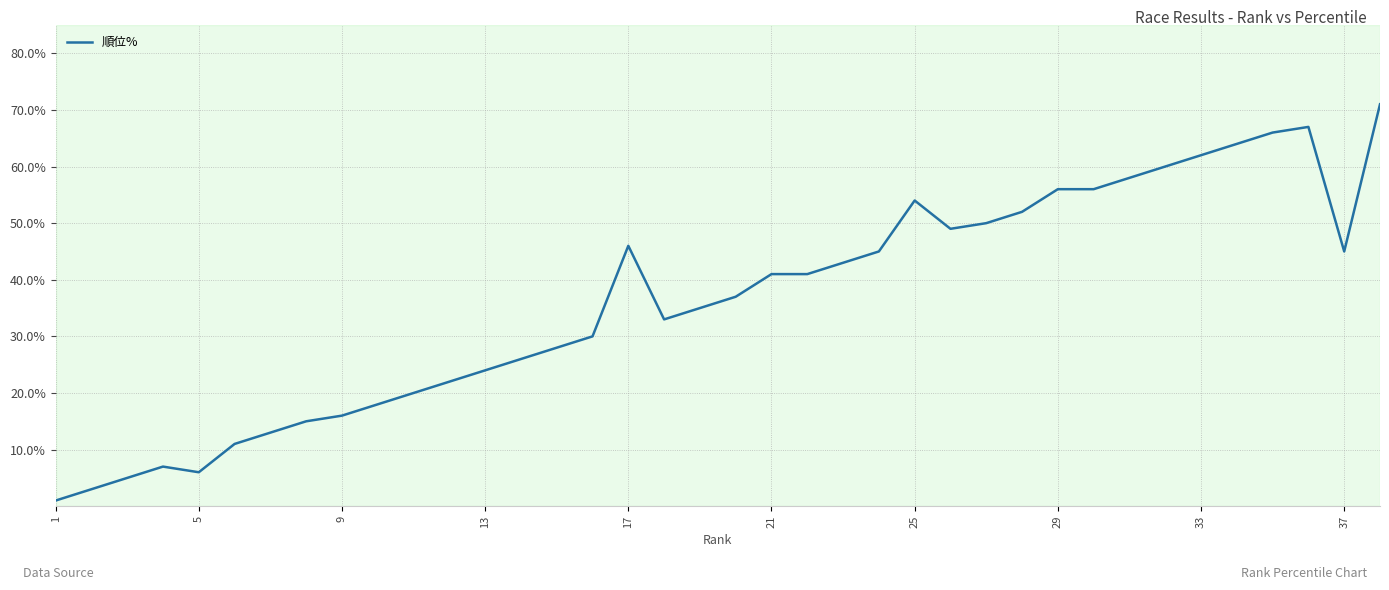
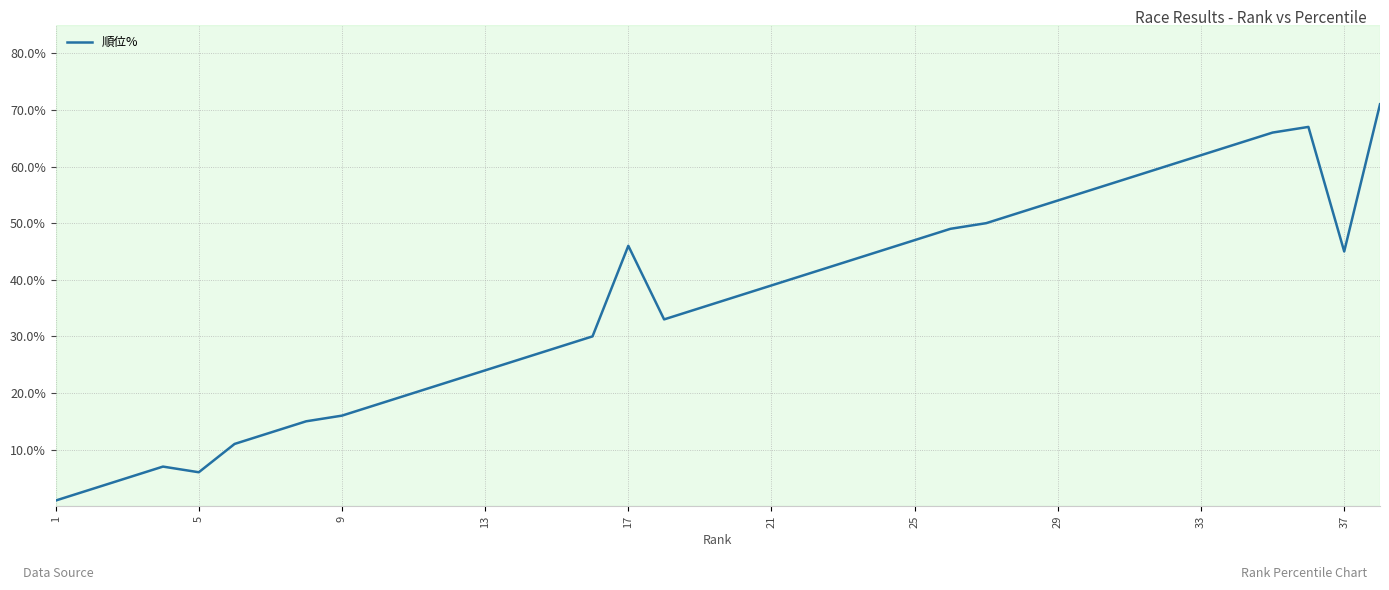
  {
    "1": "1%",
    "5": "6%",
    "9": "16%",
    "13": "24%",
    "17": "46%",
-   "21": "41%",
-   "25": "54%",
-   "29": "56%",
+   "21": "39%",
+   "25": "47%",
+   "29": "54%",
    "33": "62%",
    "37": "45%"
  }
